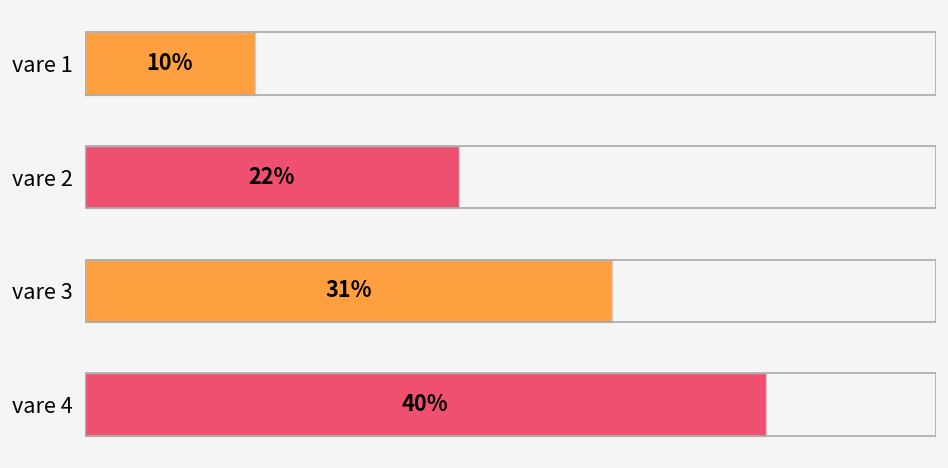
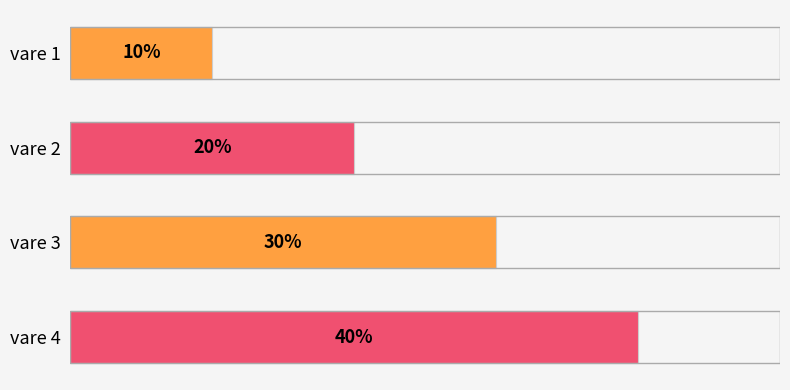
  {
    "vare 1": "10%",
-   "vare 2": "22%",
-   "vare 3": "31%",
+   "vare 2": "20%",
+   "vare 3": "30%",
    "vare 4": "40%"
  }
